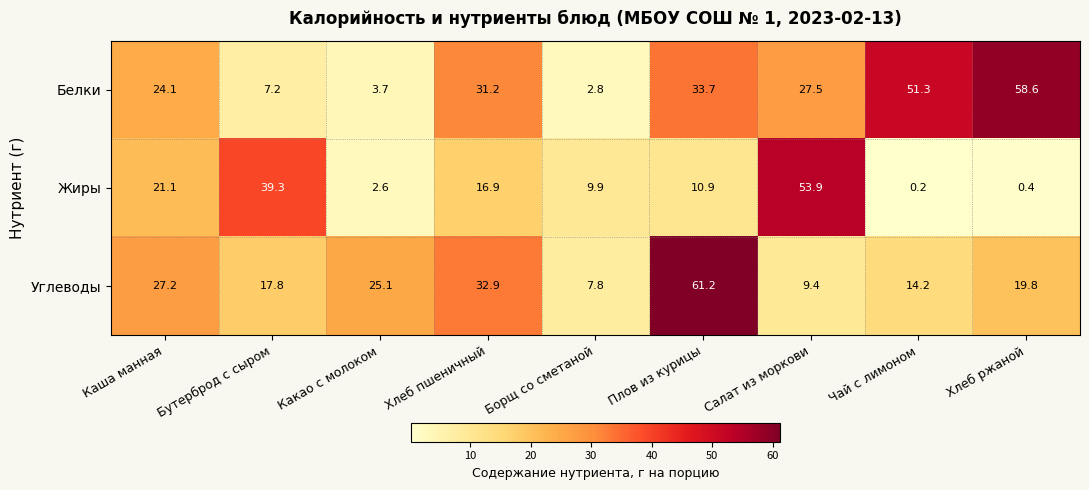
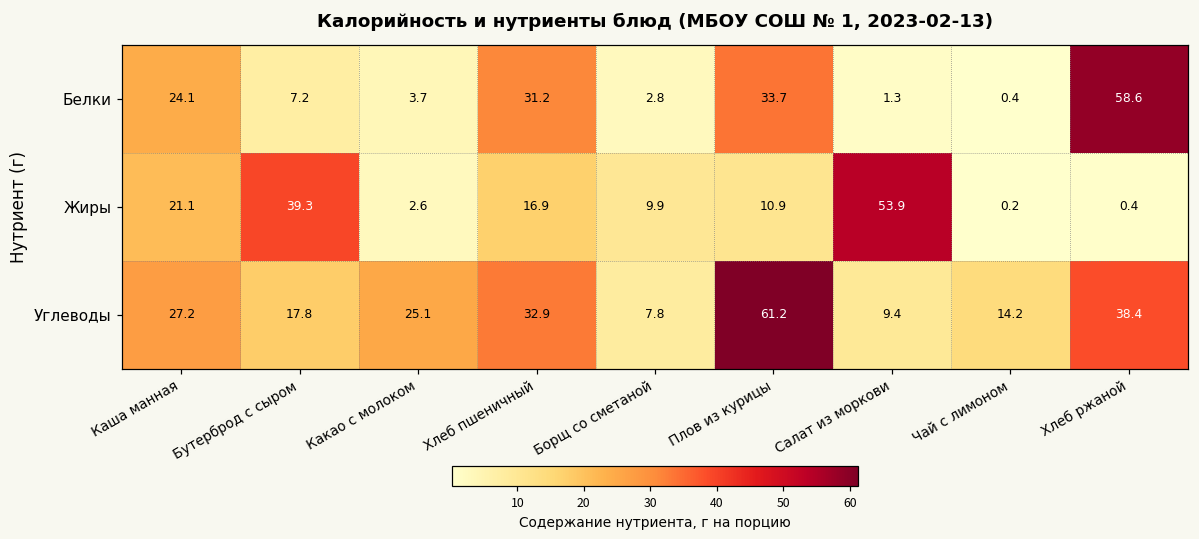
  {
    "Белки": {
      "Каша манная": 24.1,
      "Бутерброд с сыром": 7.2,
      "Какао с молоком": 3.7,
      "Хлеб пшеничный": 31.2,
      "Борщ со сметаной": 2.8,
      "Плов из курицы": 33.7,
-     "Салат из моркови": 27.5,
-     "Чай с лимоном": 51.3,
+     "Салат из моркови": 1.3,
+     "Чай с лимоном": 0.4,
      "Хлеб ржаной": 58.6
    },
    "Жиры": {
      "Каша манная": 21.1,
      "Бутерброд с сыром": 39.3,
      "Какао с молоком": 2.6,
      "Хлеб пшеничный": 16.9,
      "Борщ со сметаной": 9.9,
      "Плов из курицы": 10.9,
      "Салат из моркови": 53.9,
      "Чай с лимоном": 0.2,
      "Хлеб ржаной": 0.4
    },
    "Углеводы": {
      "Каша манная": 27.2,
      "Бутерброд с сыром": 17.8,
      "Какао с молоком": 25.1,
      "Хлеб пшеничный": 32.9,
      "Борщ со сметаной": 7.8,
      "Плов из курицы": 61.2,
      "Салат из моркови": 9.4,
      "Чай с лимоном": 14.2,
-     "Хлеб ржаной": 19.8
+     "Хлеб ржаной": 38.4
    }
  }
